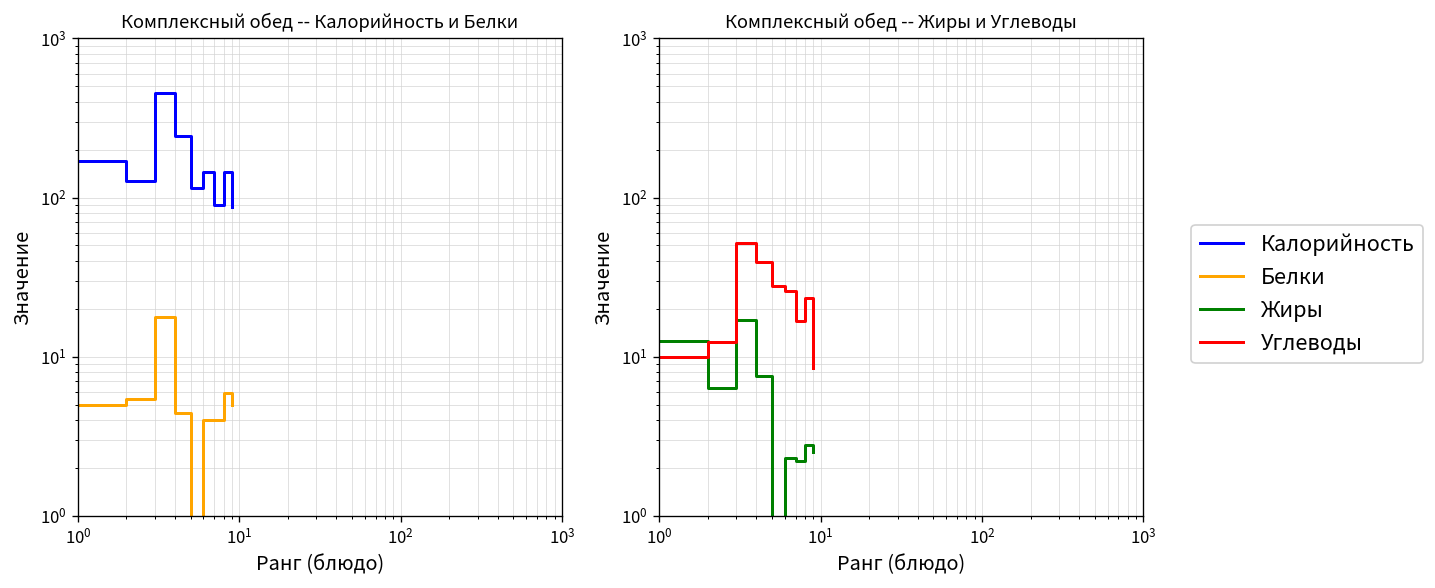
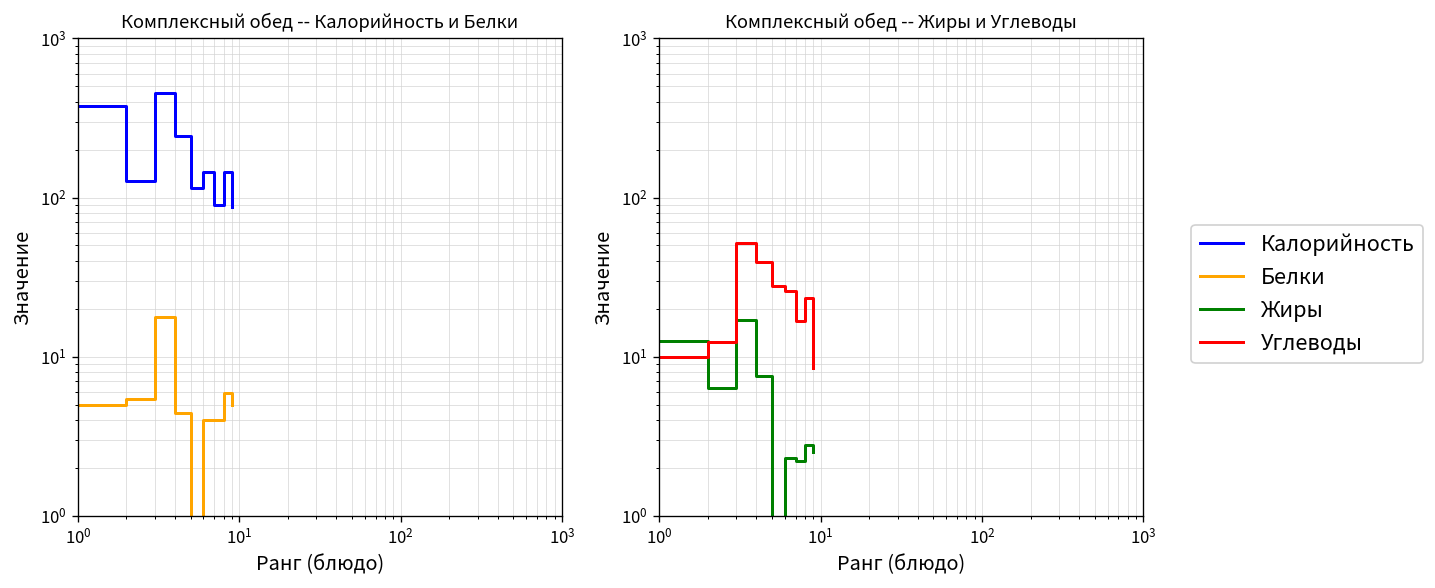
  {
    "Комплексный обед -- Калорийность и Белки": {
      "Калорийность": {
-       "10^0": 170
+       "10^0": 380
      },
      "Белки": {
        "10^0": 5
      }
    },
    "Комплексный обед -- Жиры и Углеводы": {
      "Жиры": {
        "10^0": 13
      },
      "Углеводы": {
        "10^0": 10
      }
    }
  }
